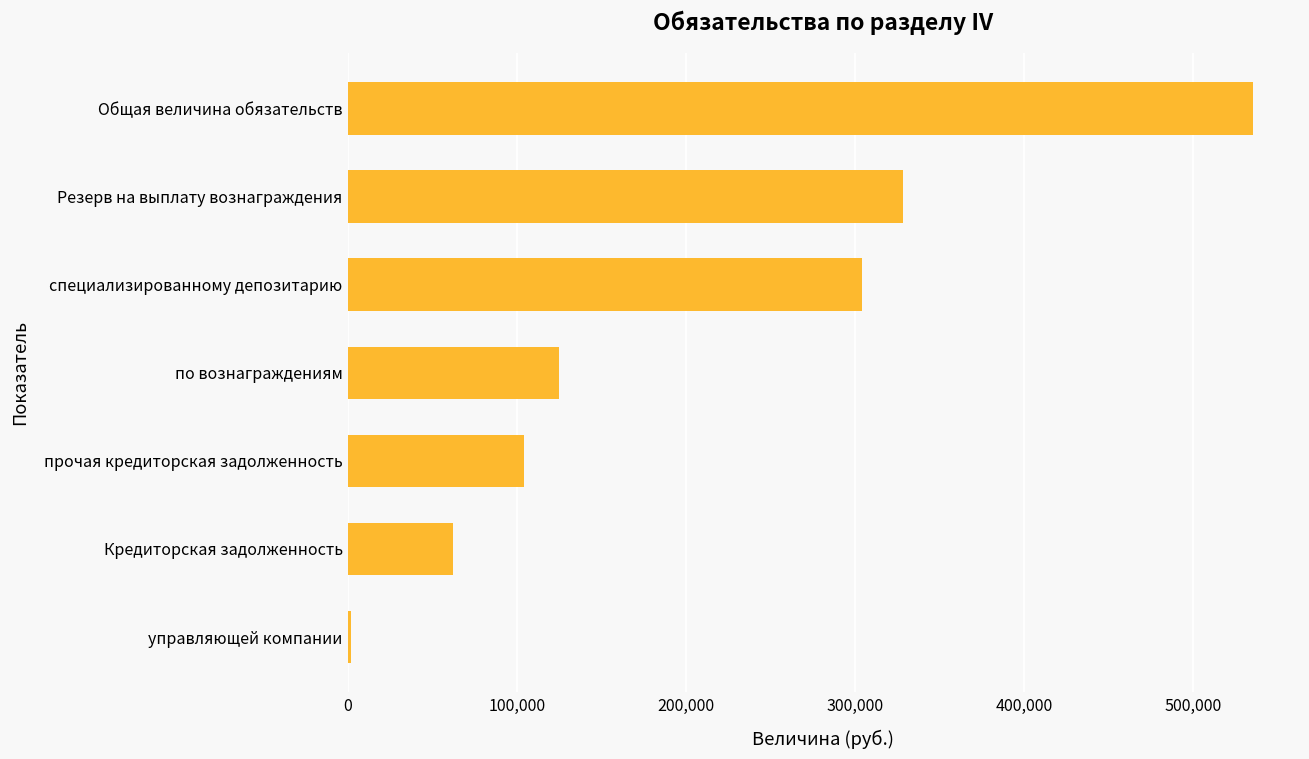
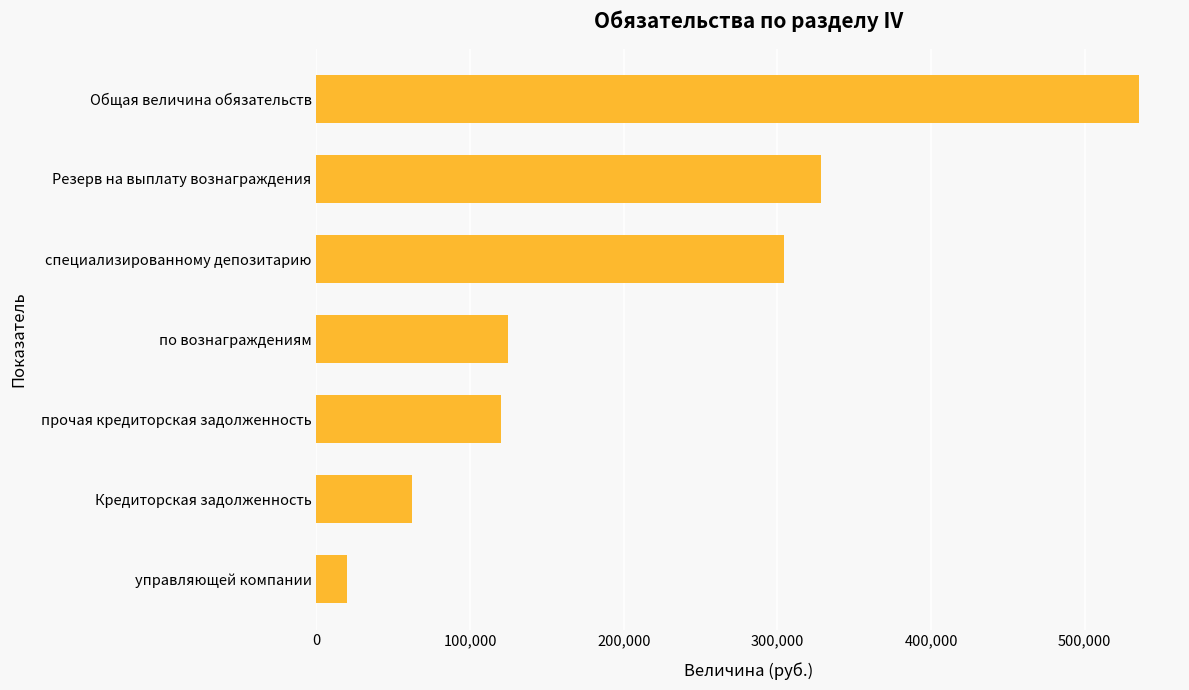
  {
    "Общая величина обязательств": "535,000",
    "Резерв на выплату вознаграждения": "329,000",
    "специализированному депозитарию": "304,000",
    "по вознаграждениям": "125,000",
-   "прочая кредиторская задолженность": "104,000",
+   "прочая кредиторская задолженность": "120,000",
    "Кредиторская задолженность": "62,000",
-   "управляющей компании": "2,000"
+   "управляющей компании": "20,000"
  }
